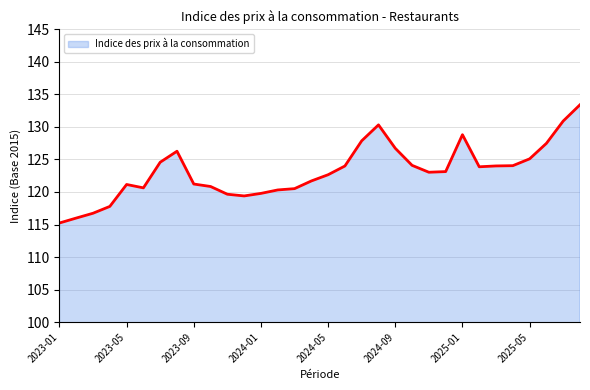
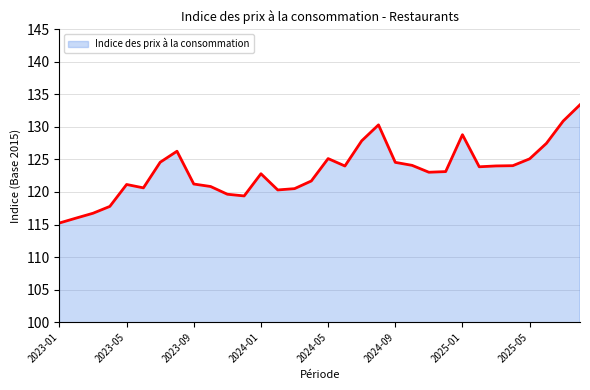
  {
    "2023-01": 115,
    "2023-05": 121,
    "2023-09": 121,
-   "2024-01": 120,
-   "2024-05": 123,
-   "2024-09": 127,
+   "2024-01": 123,
+   "2024-05": 125,
+   "2024-09": 125,
    "2025-01": 129,
    "2025-05": 125
  }
